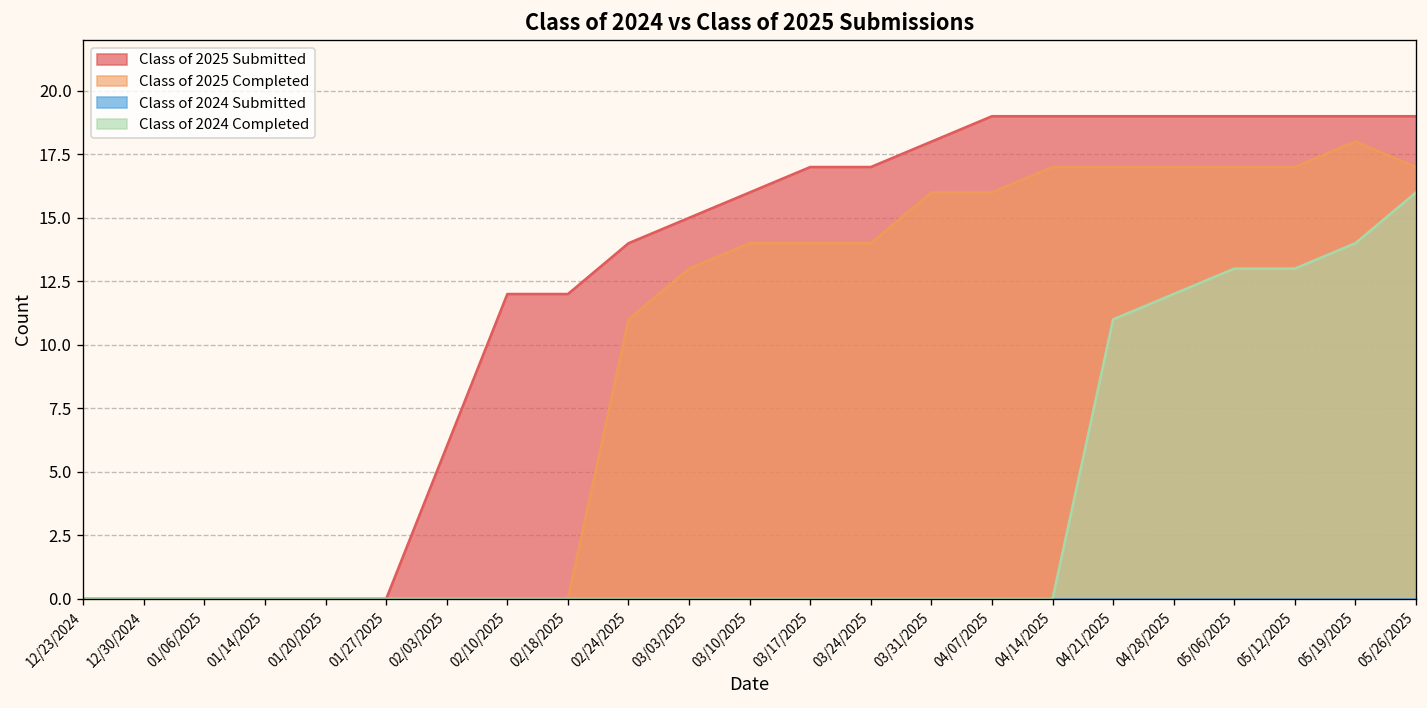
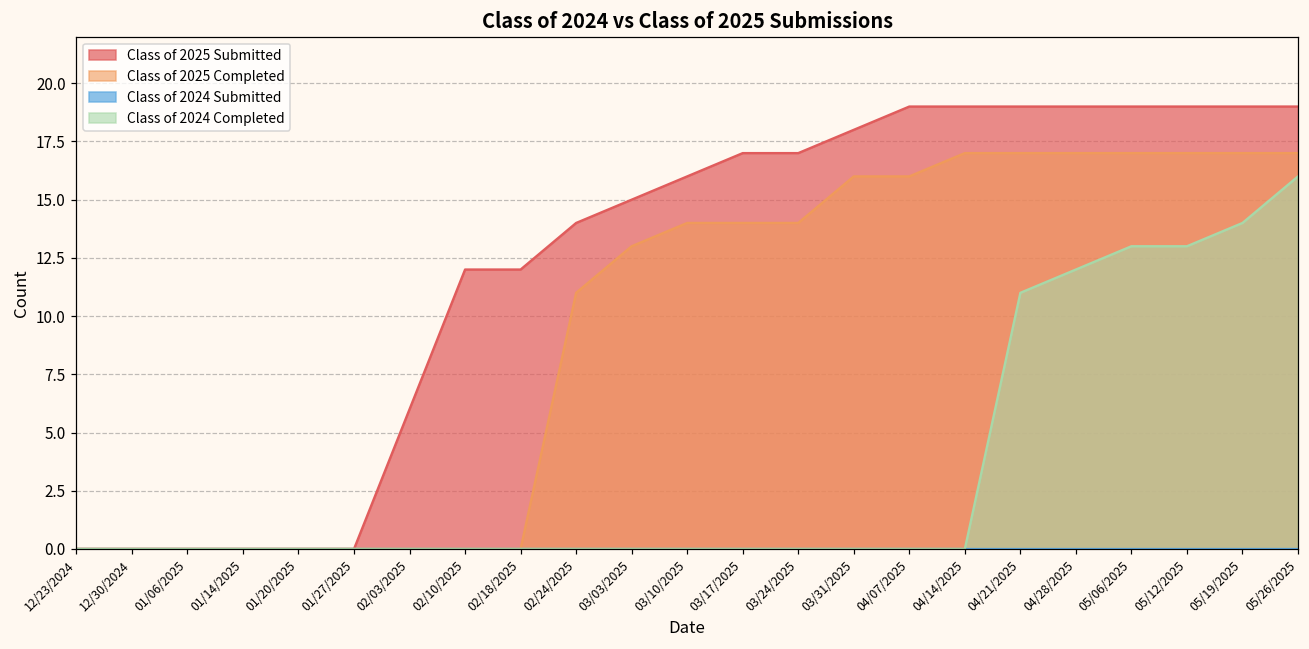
  {
    "Class of 2025 Submitted": {
      "02/03/2025": 6,
      "02/10/2025": 12,
      "02/18/2025": 12,
      "02/24/2025": 14,
      "03/03/2025": 15,
      "03/10/2025": 16,
      "03/17/2025": 17,
      "03/24/2025": 17,
      "03/31/2025": 18,
      "04/07/2025": 19,
      "04/14/2025": 19,
      "04/21/2025": 19,
      "04/28/2025": 19,
      "05/06/2025": 19,
      "05/12/2025": 19,
      "05/19/2025": 19,
      "05/26/2025": 19
    },
    "Class of 2025 Completed": {
      "02/24/2025": 11,
      "03/03/2025": 13,
      "03/10/2025": 14,
      "03/17/2025": 14,
      "03/24/2025": 14,
      "03/31/2025": 16,
      "04/07/2025": 16,
      "04/14/2025": 17,
      "04/21/2025": 17,
      "04/28/2025": 17,
      "05/06/2025": 17,
      "05/12/2025": 17,
-     "05/19/2025": 18,
+     "05/19/2025": 17,
      "05/26/2025": 17
    },
    "Class of 2024 Submitted": {
      "04/21/2025": 0,
      "04/28/2025": 0,
      "05/06/2025": 0,
      "05/12/2025": 0,
      "05/19/2025": 0,
      "05/26/2025": 0
    },
    "Class of 2024 Completed": {
      "04/21/2025": 11,
      "04/28/2025": 12,
      "05/06/2025": 13,
      "05/12/2025": 13,
      "05/19/2025": 14,
      "05/26/2025": 16
    }
  }
